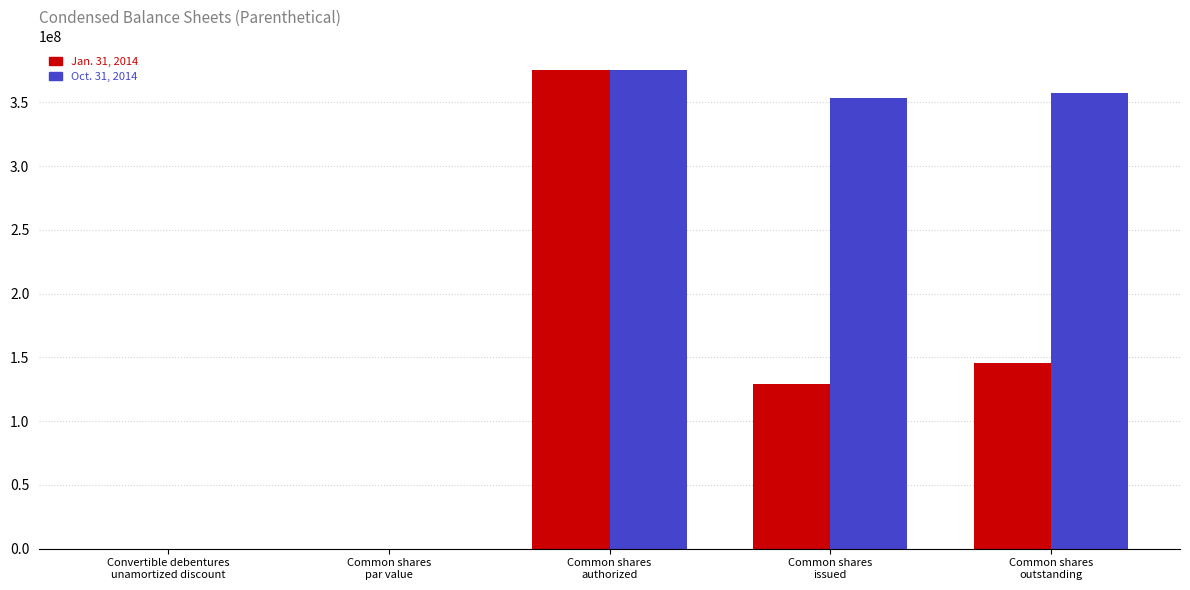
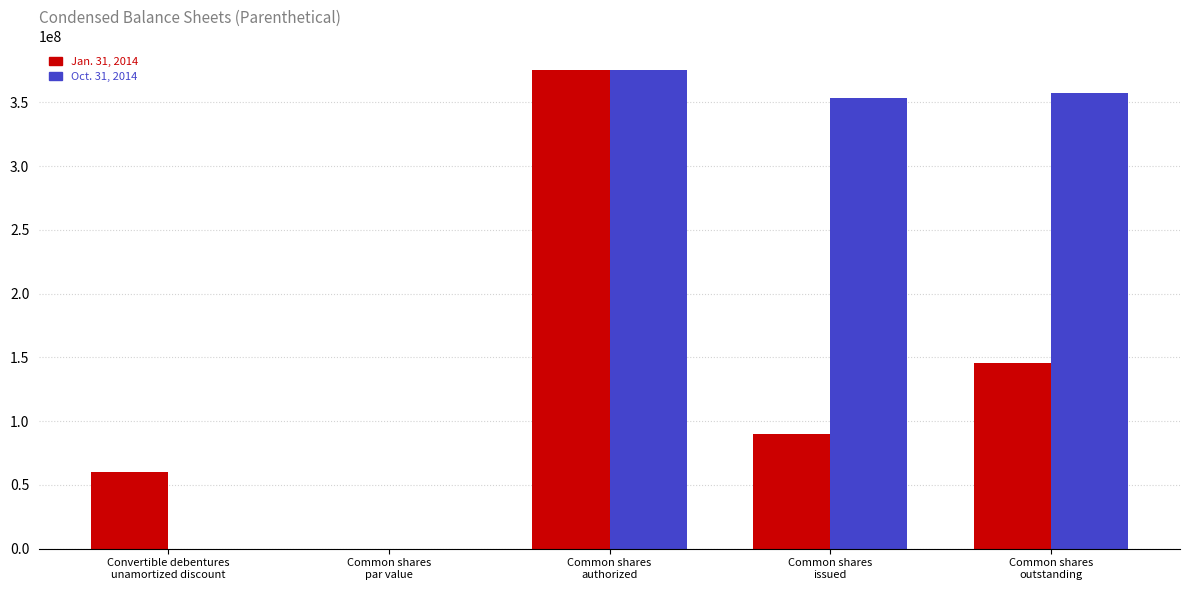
  {
    "Jan. 31, 2014": {
-     "Convertible debentures unamortized discount": 0,
+     "Convertible debentures unamortized discount": 60000000,
      "Common shares authorized": 375000000,
-     "Common shares issued": 129000000,
+     "Common shares issued": 90000000,
      "Common shares outstanding": 146000000
    },
    "Oct. 31, 2014": {
      "Convertible debentures unamortized discount": 0,
      "Common shares authorized": 375000000,
      "Common shares issued": 353000000,
      "Common shares outstanding": 357000000
    }
  }
